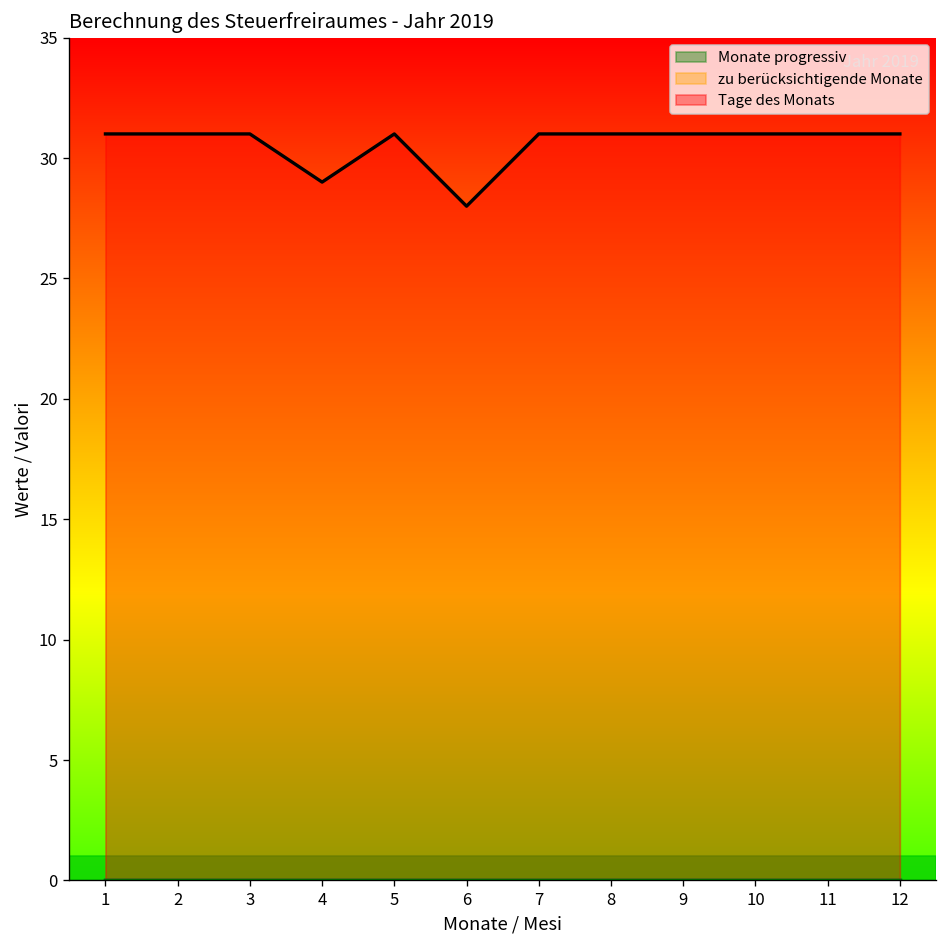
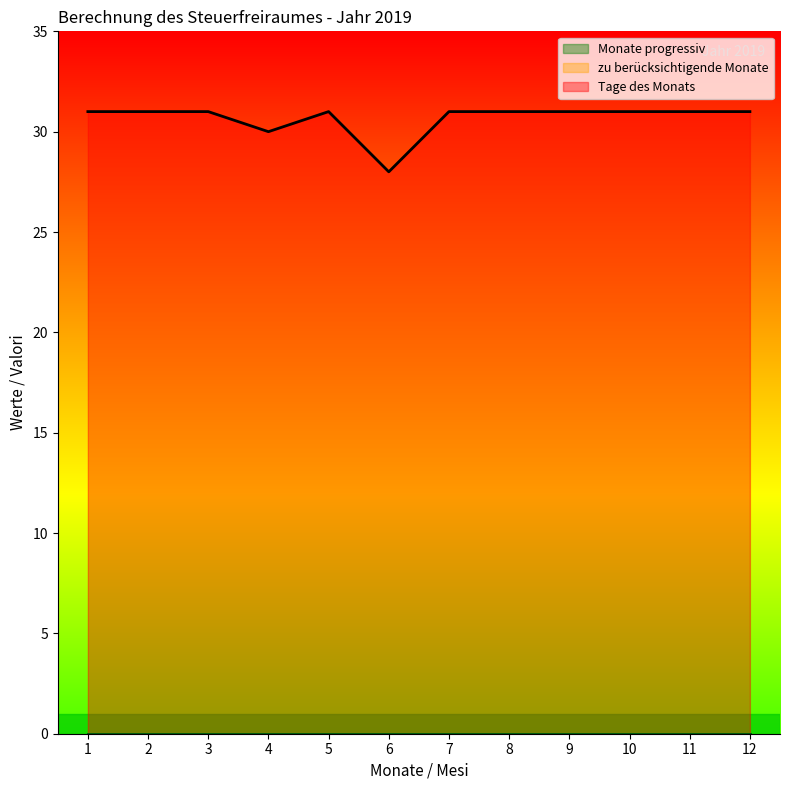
  {
    "Tage des Monats": {
      "1": 31,
      "2": 31,
      "3": 31,
-     "4": 29,
+     "4": 30,
      "5": 31,
      "6": 28,
      "7": 31,
      "8": 31,
      "9": 31,
      "10": 31,
      "11": 31,
      "12": 31
    }
  }
